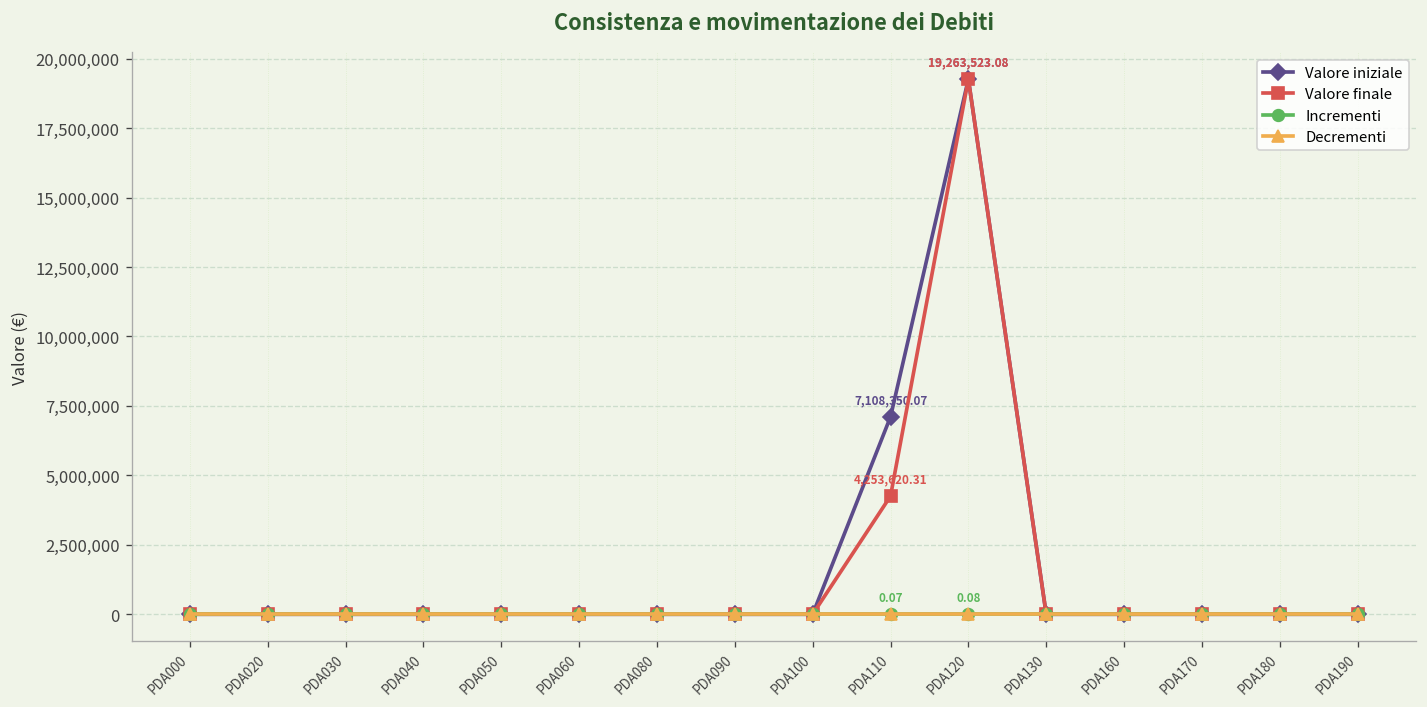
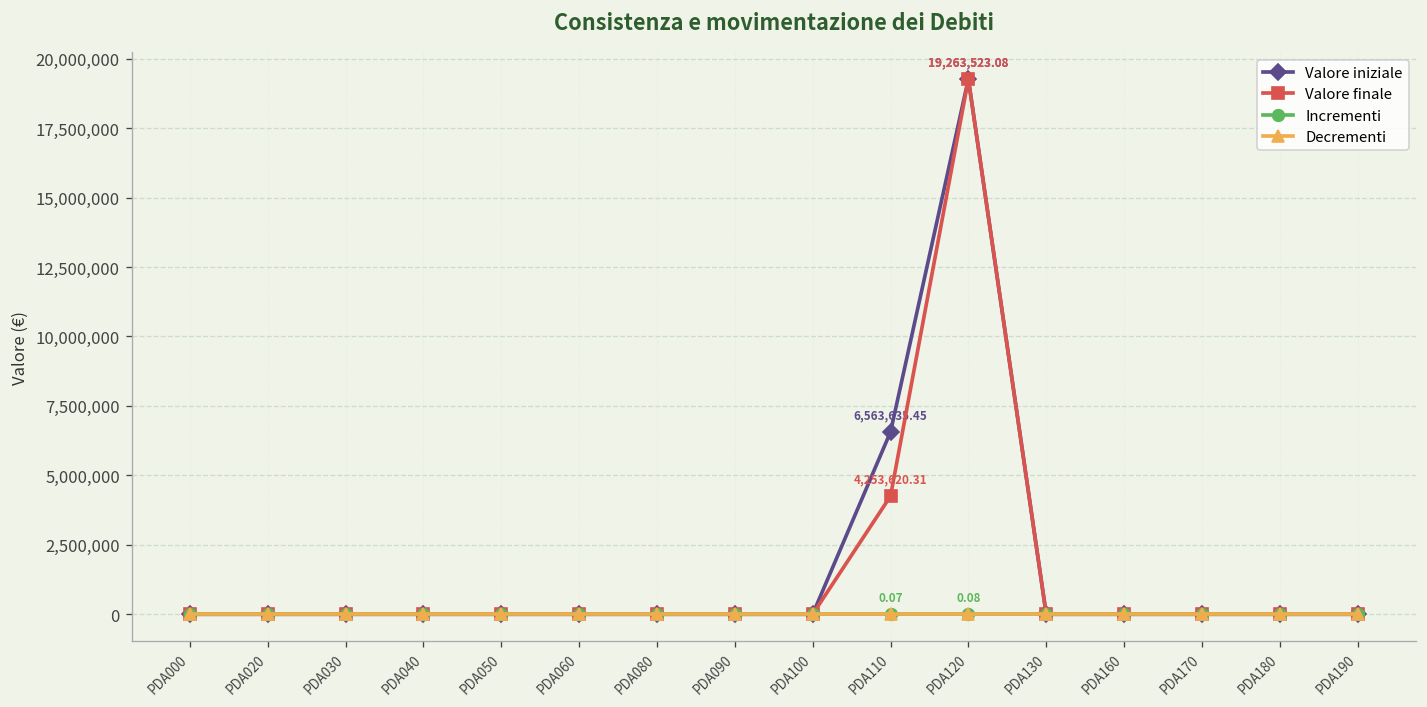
  {
    "Valore iniziale": {
-     "PDA110": "7,108,350.07"
+     "PDA110": "6,563,635.45"
    },
    "Valore finale": {
      "PDA110": "4,253,620.31"
    },
    "Decrementi": {
      "PDA110": "0.07",
      "PDA120": "0.08"
    }
  }
